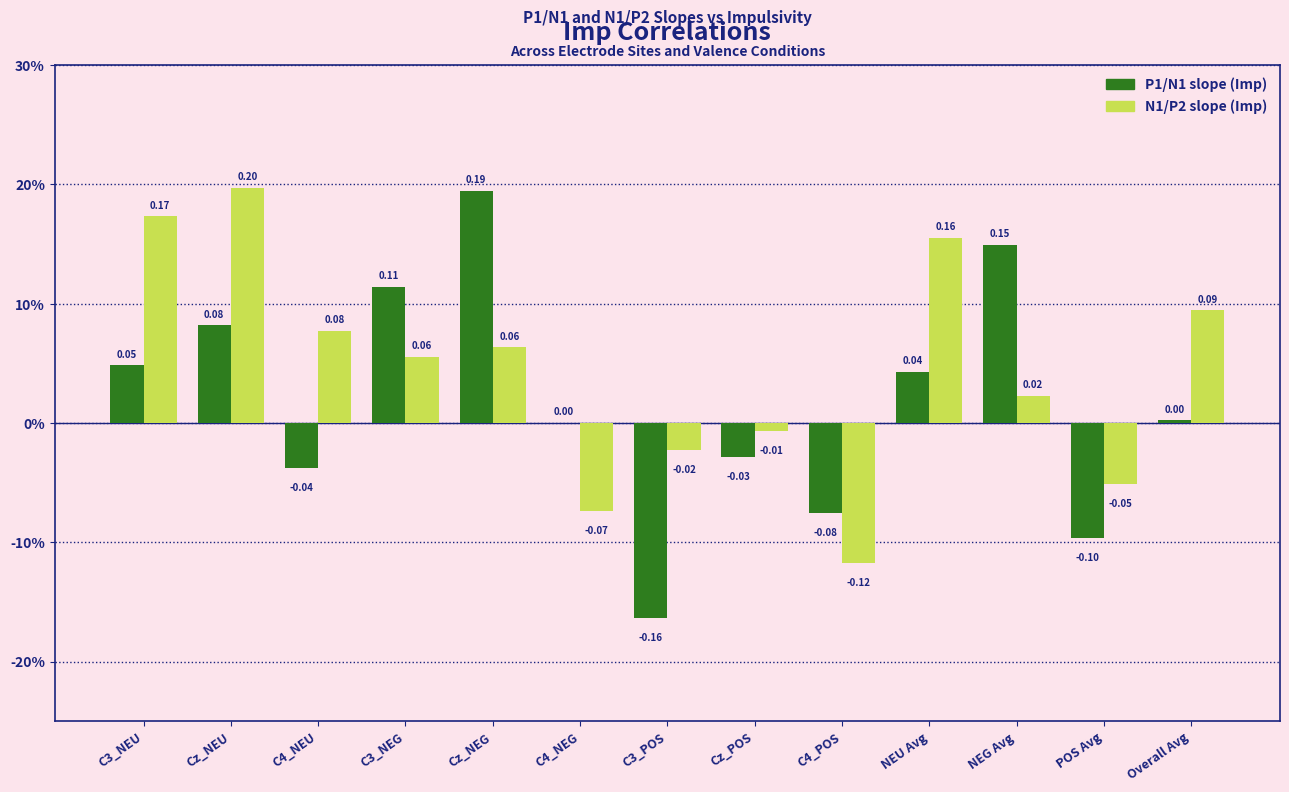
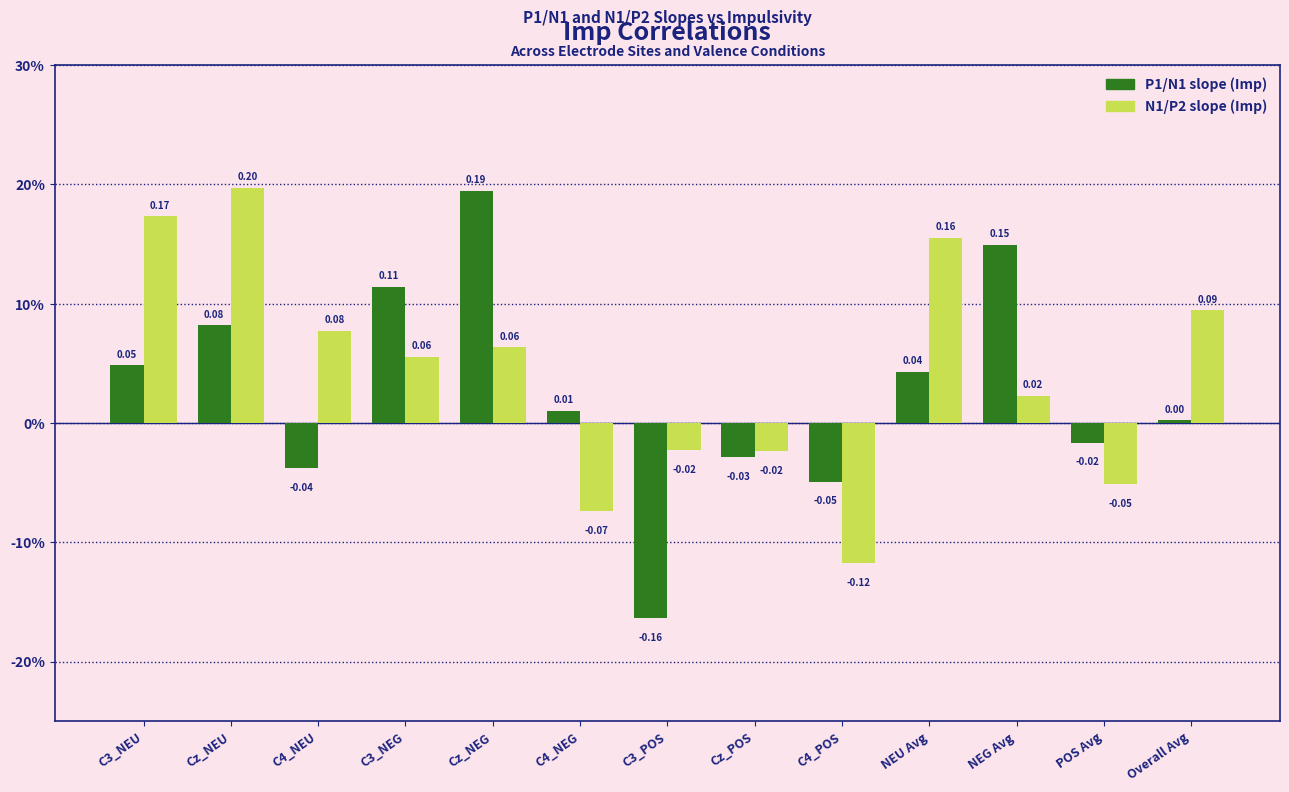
  {
    "P1/N1 slope (Imp)": {
      "C3_NEU": 0.05,
      "Cz_NEU": 0.08,
      "C4_NEU": -0.04,
      "C3_NEG": 0.11,
      "Cz_NEG": 0.19,
-     "C4_NEG": 0.00,
+     "C4_NEG": 0.01,
      "C3_POS": -0.16,
      "Cz_POS": -0.03,
-     "C4_POS": -0.08,
+     "C4_POS": -0.05,
      "NEU Avg": 0.04,
      "NEG Avg": 0.15,
-     "POS Avg": -0.10,
+     "POS Avg": -0.02,
      "Overall Avg": 0.00
    },
    "N1/P2 slope (Imp)": {
      "C3_NEU": 0.17,
      "Cz_NEU": 0.20,
      "C4_NEU": 0.08,
      "C3_NEG": 0.06,
      "Cz_NEG": 0.06,
      "C4_NEG": -0.07,
      "C3_POS": -0.02,
-     "Cz_POS": -0.01,
+     "Cz_POS": -0.02,
      "C4_POS": -0.12,
      "NEU Avg": 0.16,
      "NEG Avg": 0.02,
      "POS Avg": -0.05,
      "Overall Avg": 0.09
    }
  }
